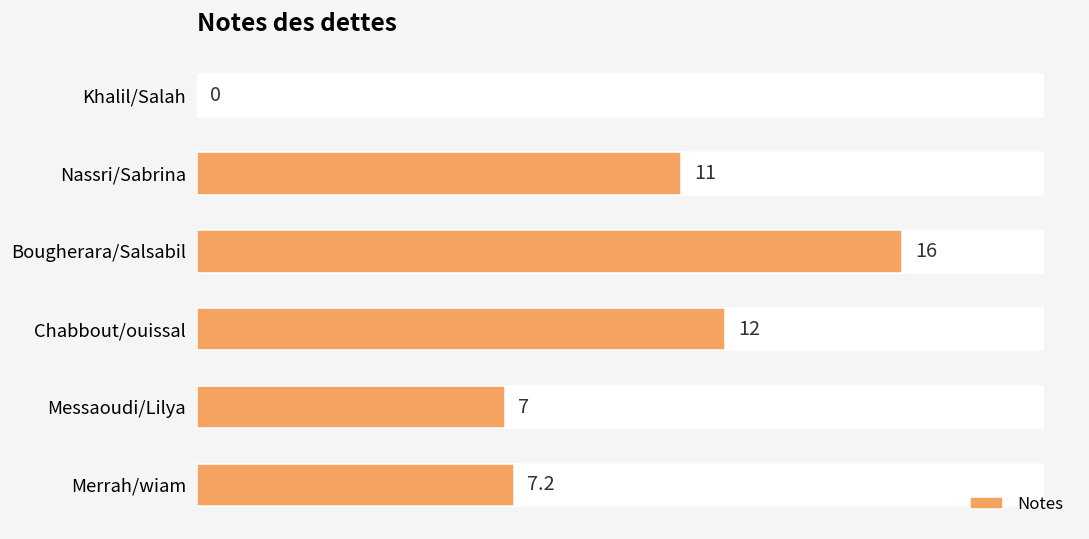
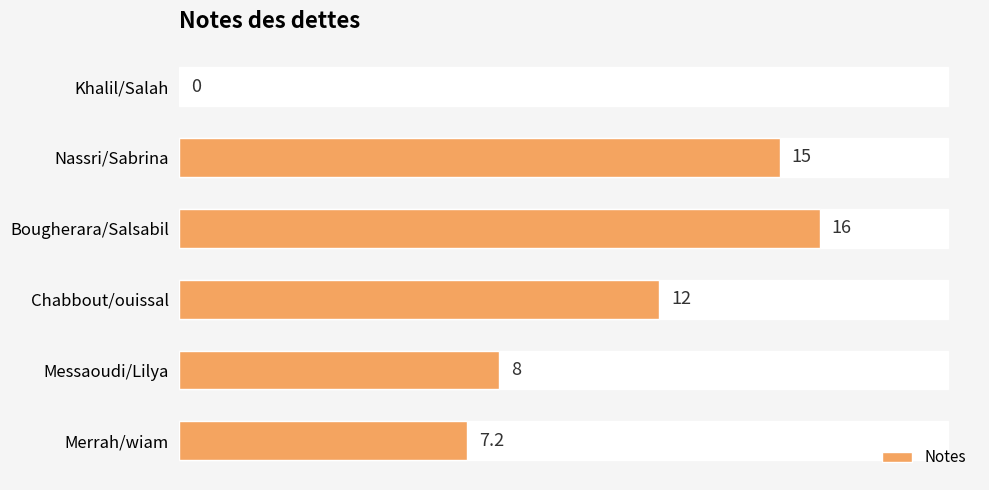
  {
    "Khalil/Salah": 0,
-   "Nassri/Sabrina": 11,
+   "Nassri/Sabrina": 15,
    "Bougherara/Salsabil": 16,
    "Chabbout/ouissal": 12,
-   "Messaoudi/Lilya": 7,
+   "Messaoudi/Lilya": 8,
    "Merrah/wiam": 7.2
  }
